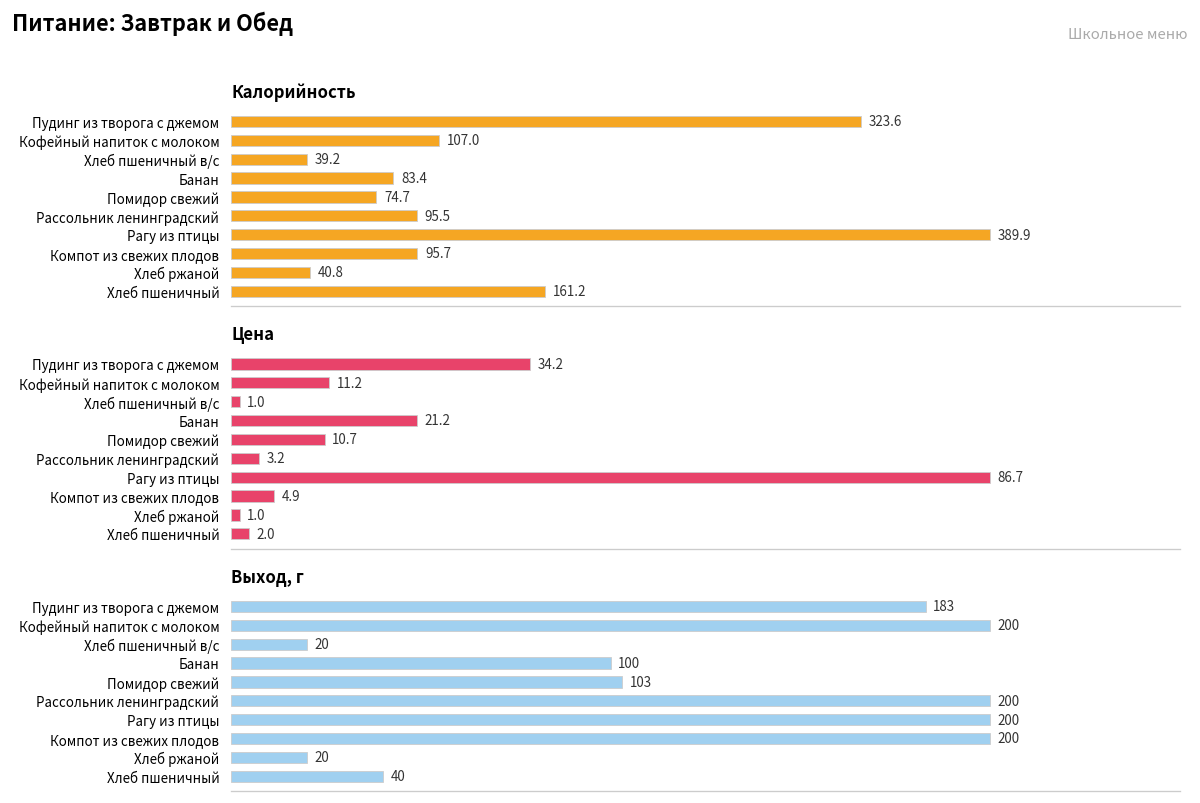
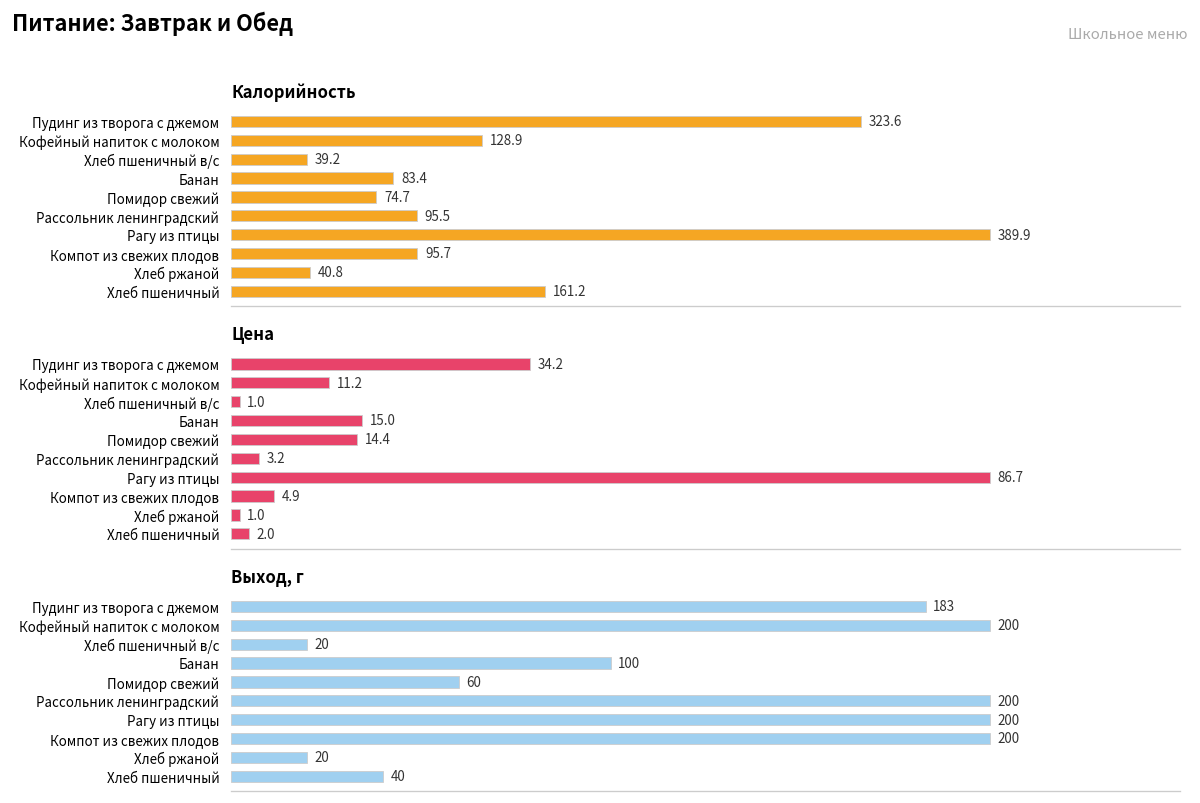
  {
    "Калорийность": {
      "Пудинг из творога с джемом": 323.6,
-     "Кофейный напиток с молоком": 107.0,
+     "Кофейный напиток с молоком": 128.9,
      "Хлеб пшеничный в/с": 39.2,
      "Банан": 83.4,
      "Помидор свежий": 74.7,
      "Рассольник ленинградский": 95.5,
      "Рагу из птицы": 389.9,
      "Компот из свежих плодов": 95.7,
      "Хлеб ржаной": 40.8,
      "Хлеб пшеничный": 161.2
    },
    "Цена": {
      "Пудинг из творога с джемом": 34.2,
      "Кофейный напиток с молоком": 11.2,
      "Хлеб пшеничный в/с": 1.0,
-     "Банан": 21.2,
-     "Помидор свежий": 10.7,
+     "Банан": 15.0,
+     "Помидор свежий": 14.4,
      "Рассольник ленинградский": 3.2,
      "Рагу из птицы": 86.7,
      "Компот из свежих плодов": 4.9,
      "Хлеб ржаной": 1.0,
      "Хлеб пшеничный": 2.0
    },
    "Выход, г": {
      "Пудинг из творога с джемом": 183,
      "Кофейный напиток с молоком": 200,
      "Хлеб пшеничный в/с": 20,
      "Банан": 100,
-     "Помидор свежий": 103,
+     "Помидор свежий": 60,
      "Рассольник ленинградский": 200,
      "Рагу из птицы": 200,
      "Компот из свежих плодов": 200,
      "Хлеб ржаной": 20,
      "Хлеб пшеничный": 40
    }
  }
